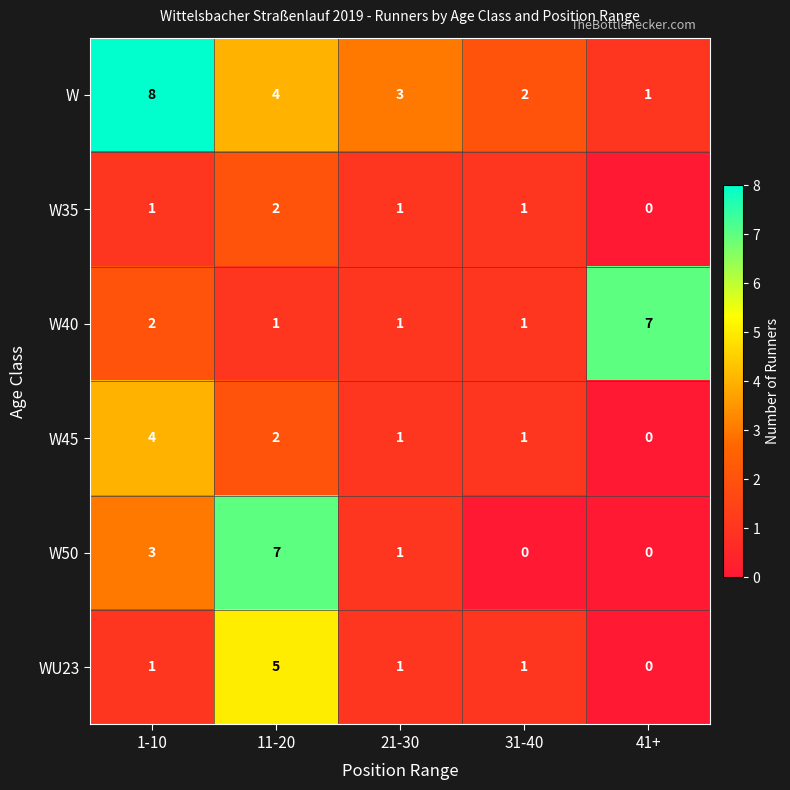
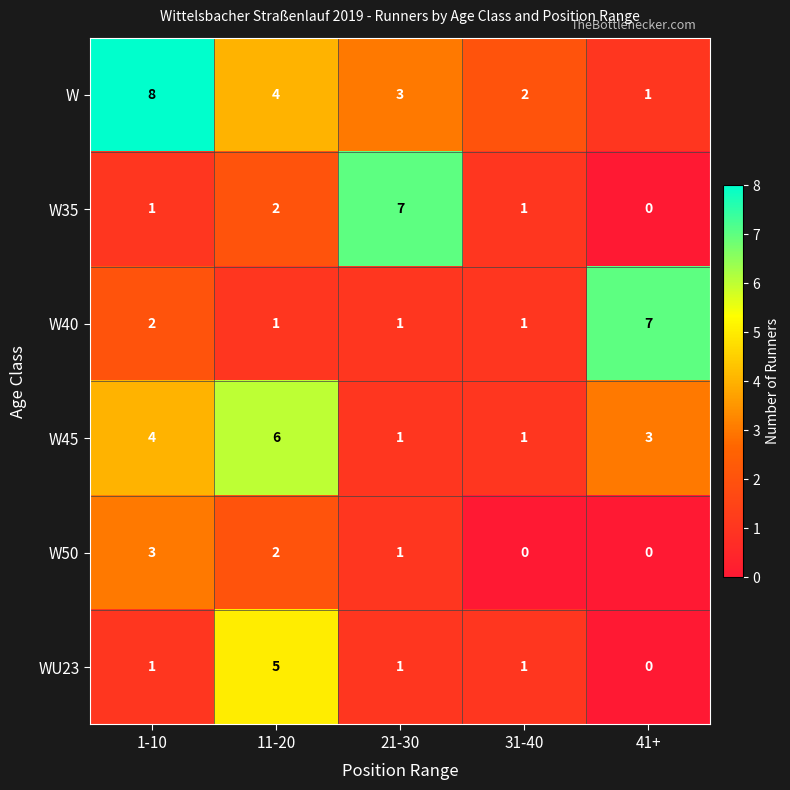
  {
    "W": {
      "1-10": 8,
      "11-20": 4,
      "21-30": 3,
      "31-40": 2,
      "41+": 1
    },
    "W35": {
      "1-10": 1,
      "11-20": 2,
-     "21-30": 1,
+     "21-30": 7,
      "31-40": 1,
      "41+": 0
    },
    "W40": {
      "1-10": 2,
      "11-20": 1,
      "21-30": 1,
      "31-40": 1,
      "41+": 7
    },
    "W45": {
      "1-10": 4,
-     "11-20": 2,
+     "11-20": 6,
      "21-30": 1,
      "31-40": 1,
-     "41+": 0
+     "41+": 3
    },
    "W50": {
      "1-10": 3,
-     "11-20": 7,
+     "11-20": 2,
      "21-30": 1,
      "31-40": 0,
      "41+": 0
    },
    "WU23": {
      "1-10": 1,
      "11-20": 5,
      "21-30": 1,
      "31-40": 1,
      "41+": 0
    }
  }
